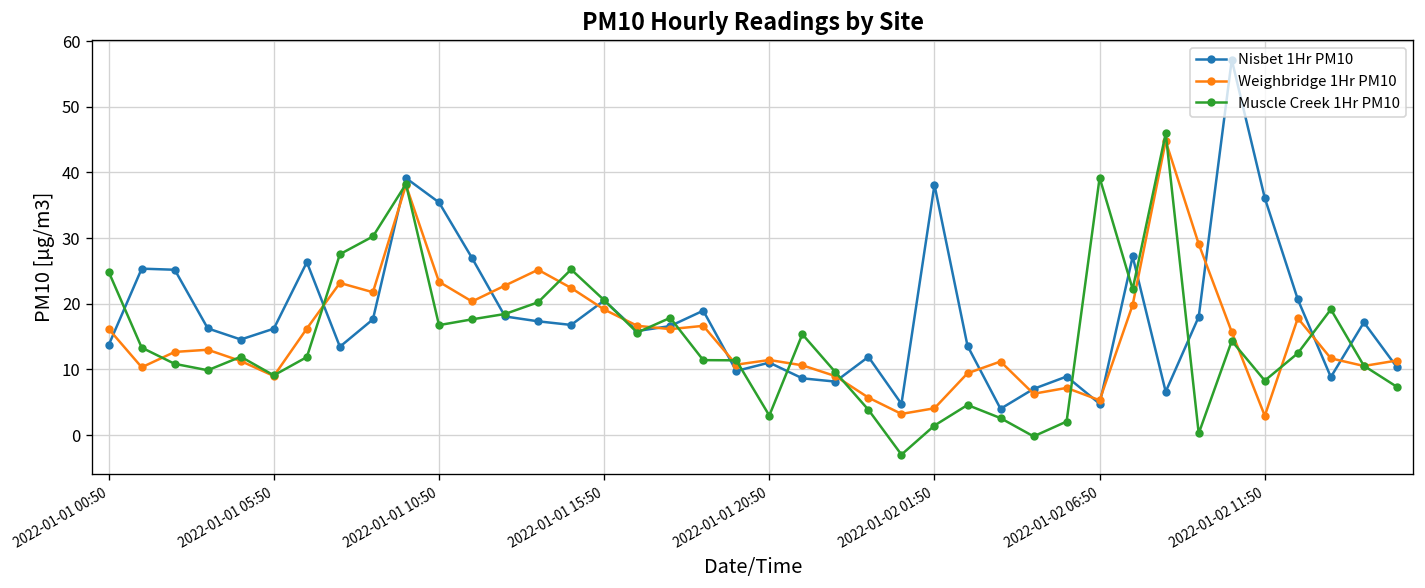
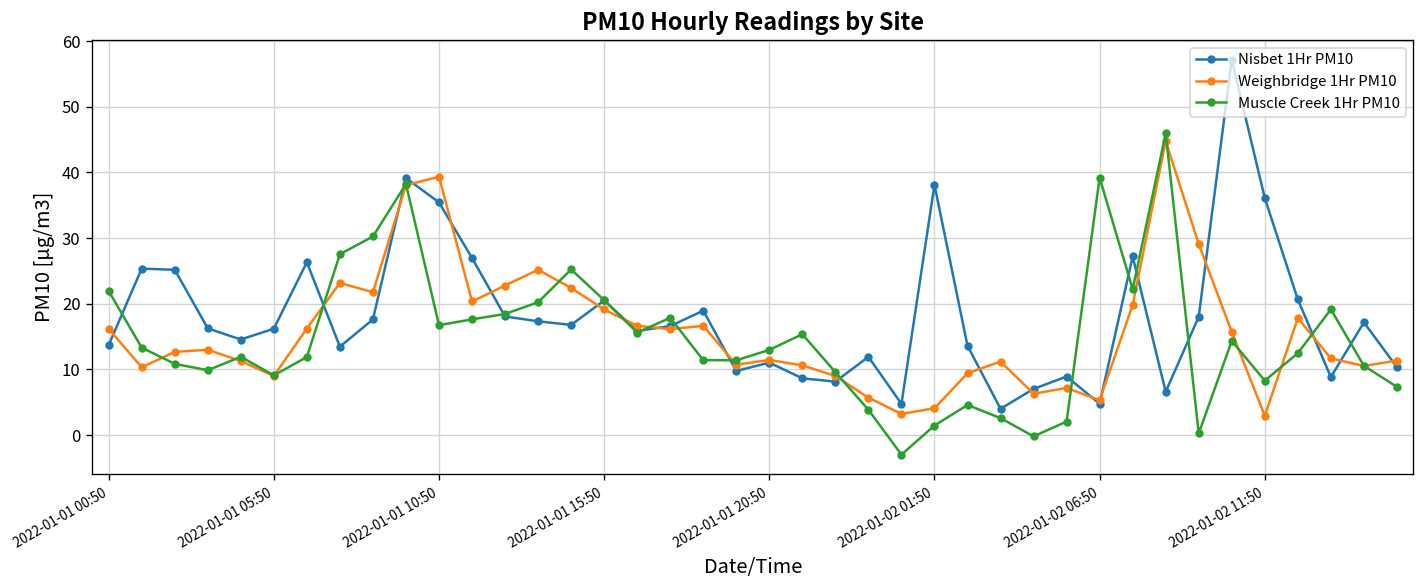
  {
    "Nisbet 1Hr PM10": {
      "2022-01-01 00:50": 14,
      "2022-01-01 05:50": 16,
      "2022-01-01 10:50": 35,
      "2022-01-02 01:50": 38,
      "2022-01-02 06:50": 5,
      "2022-01-02 11:50": 36
    },
    "Weighbridge 1Hr PM10": {
      "2022-01-01 00:50": 16,
-     "2022-01-01 10:50": 23,
+     "2022-01-01 10:50": 39,
      "2022-01-01 15:50": 19,
      "2022-01-02 01:50": 4,
      "2022-01-02 06:50": 5,
      "2022-01-02 11:50": 3
    },
    "Muscle Creek 1Hr PM10": {
-     "2022-01-01 00:50": 25,
+     "2022-01-01 00:50": 22,
      "2022-01-01 10:50": 17,
-     "2022-01-01 20:50": 3,
+     "2022-01-01 20:50": 13,
      "2022-01-02 01:50": 1,
      "2022-01-02 06:50": 39,
      "2022-01-02 11:50": 8
    }
  }
